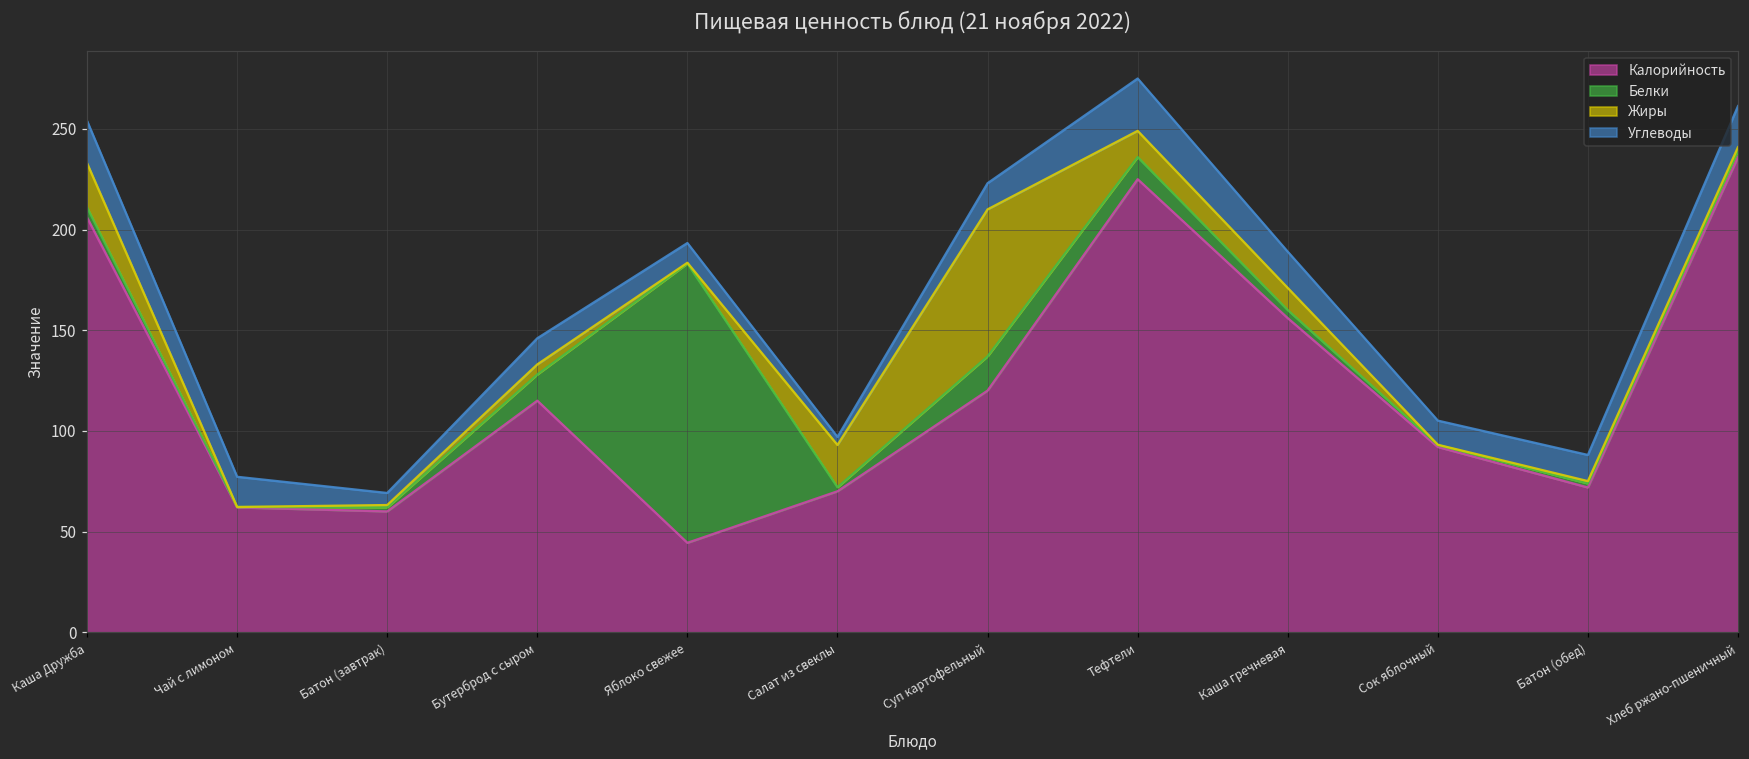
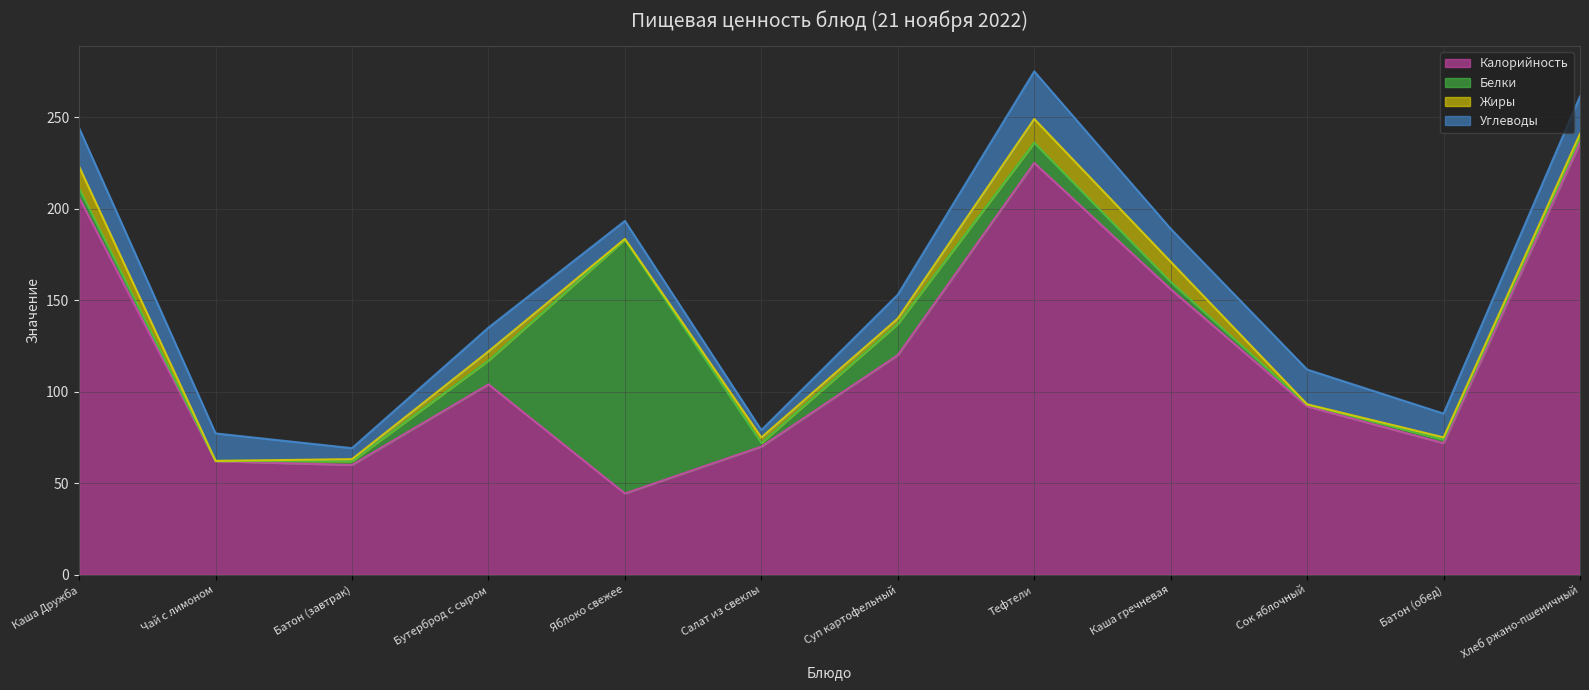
  {
    "Калорийность": {
      "Каша Дружба": 206,
      "Батон (завтрак)": 60,
-     "Бутерброд с сыром": 115,
+     "Бутерброд с сыром": 104,
      "Яблоко свежее": 44,
      "Салат из свеклы": 70,
      "Суп картофельный": 120,
      "Тефтели": 225,
      "Каша гречневая": 156,
      "Батон (обед)": 72,
      "Хлеб ржано-пшеничный": 236
    },
    "Белки": {
      "Каша Дружба": 5,
      "Бутерброд с сыром": 13,
      "Салат из свеклы": 2,
      "Суп картофельный": 17,
      "Тефтели": 11,
      "Каша гречневая": 4,
      "Хлеб ржано-пшеничный": 3
    },
    "Жиры": {
-     "Каша Дружба": 22,
+     "Каша Дружба": 12,
      "Бутерброд с сыром": 5,
-     "Салат из свеклы": 21,
-     "Суп картофельный": 73,
+     "Салат из свеклы": 3,
+     "Суп картофельный": 3,
      "Тефтели": 13,
      "Каша гречневая": 11,
      "Хлеб ржано-пшеничный": 2
    },
    "Углеводы": {
      "Каша Дружба": 21,
      "Чай с лимоном": 15,
      "Батон (завтрак)": 6,
      "Бутерброд с сыром": 13,
      "Яблоко свежее": 10,
      "Салат из свеклы": 4,
      "Суп картофельный": 13,
      "Тефтели": 26,
      "Каша гречневая": 18,
-     "Сок яблочный": 12,
+     "Сок яблочный": 19,
      "Батон (обед)": 13,
      "Хлеб ржано-пшеничный": 20
    }
  }
